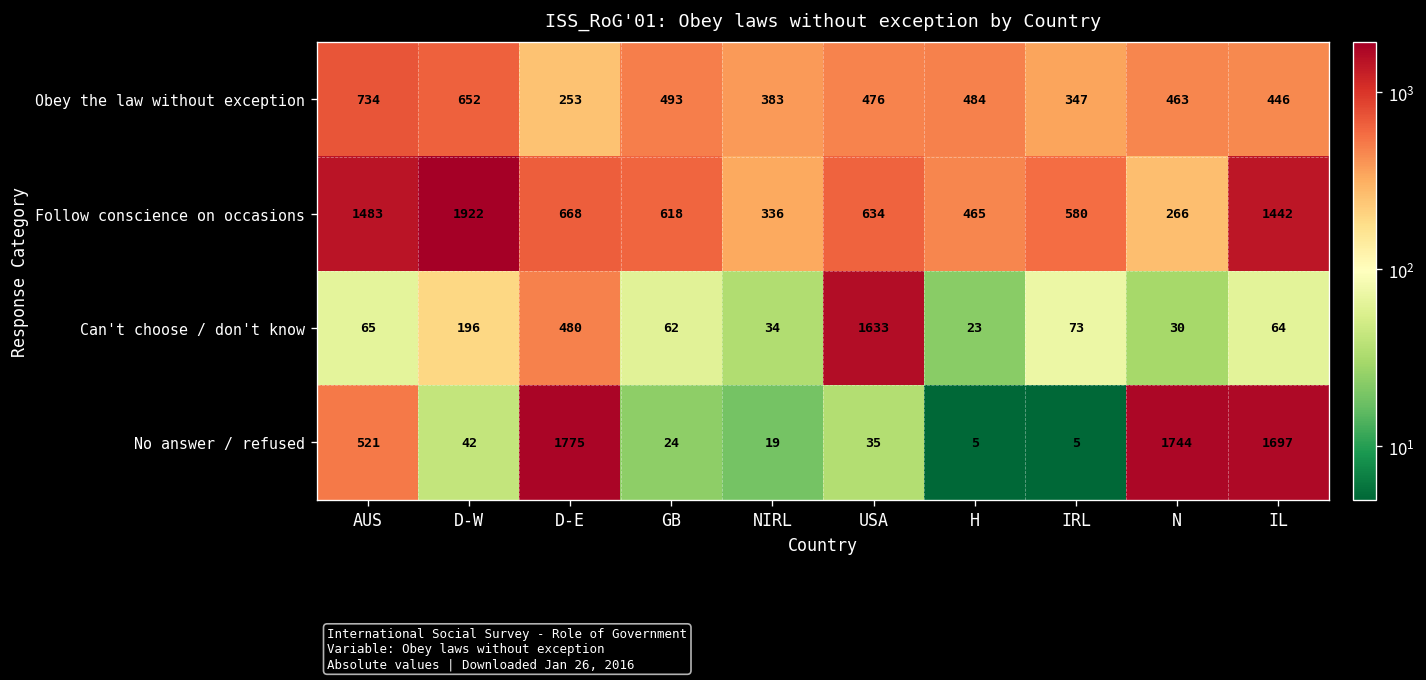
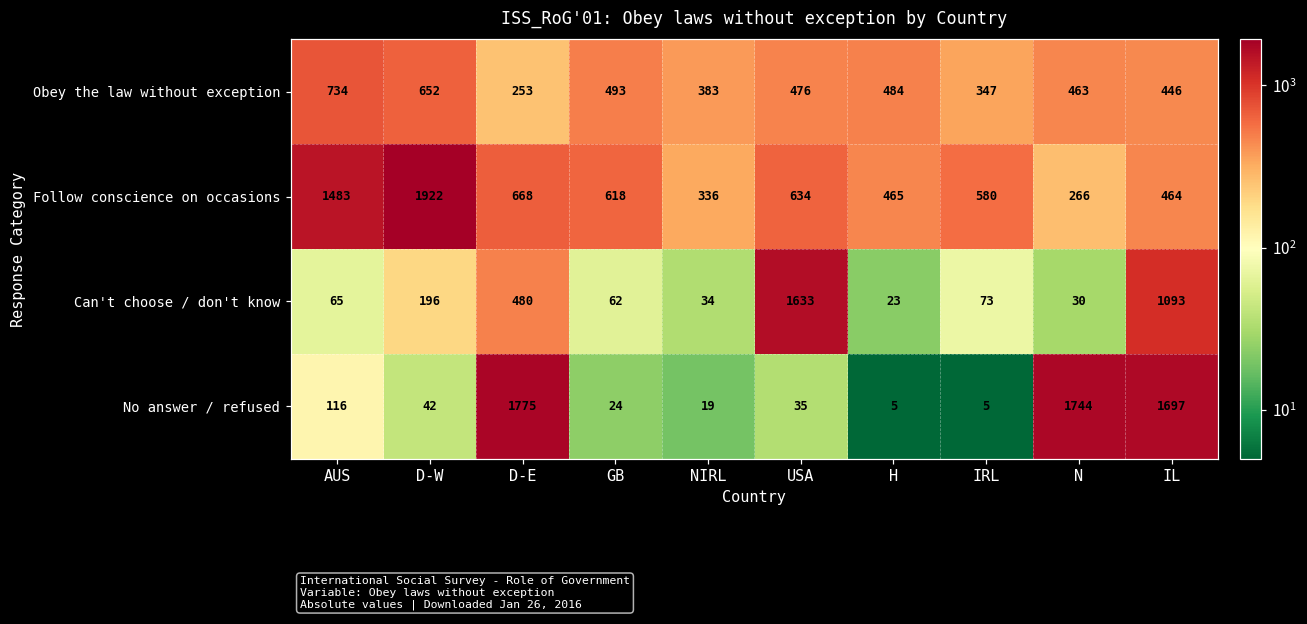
  {
    "Obey the law without exception": {
      "AUS": 734,
      "D-W": 652,
      "D-E": 253,
      "GB": 493,
      "NIRL": 383,
      "USA": 476,
      "H": 484,
      "IRL": 347,
      "N": 463,
      "IL": 446
    },
    "Follow conscience on occasions": {
      "AUS": 1483,
      "D-W": 1922,
      "D-E": 668,
      "GB": 618,
      "NIRL": 336,
      "USA": 634,
      "H": 465,
      "IRL": 580,
      "N": 266,
-     "IL": 1442
+     "IL": 464
    },
    "Can't choose / don't know": {
      "AUS": 65,
      "D-W": 196,
      "D-E": 480,
      "GB": 62,
      "NIRL": 34,
      "USA": 1633,
      "H": 23,
      "IRL": 73,
      "N": 30,
-     "IL": 64
+     "IL": 1093
    },
    "No answer / refused": {
-     "AUS": 521,
+     "AUS": 116,
      "D-W": 42,
      "D-E": 1775,
      "GB": 24,
      "NIRL": 19,
      "USA": 35,
      "H": 5,
      "IRL": 5,
      "N": 1744,
      "IL": 1697
    }
  }
